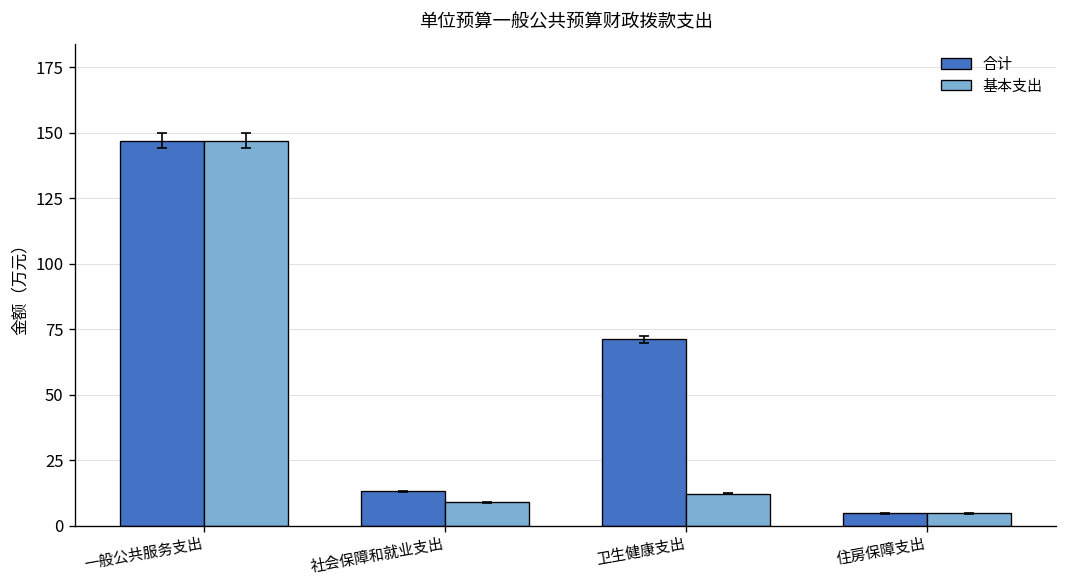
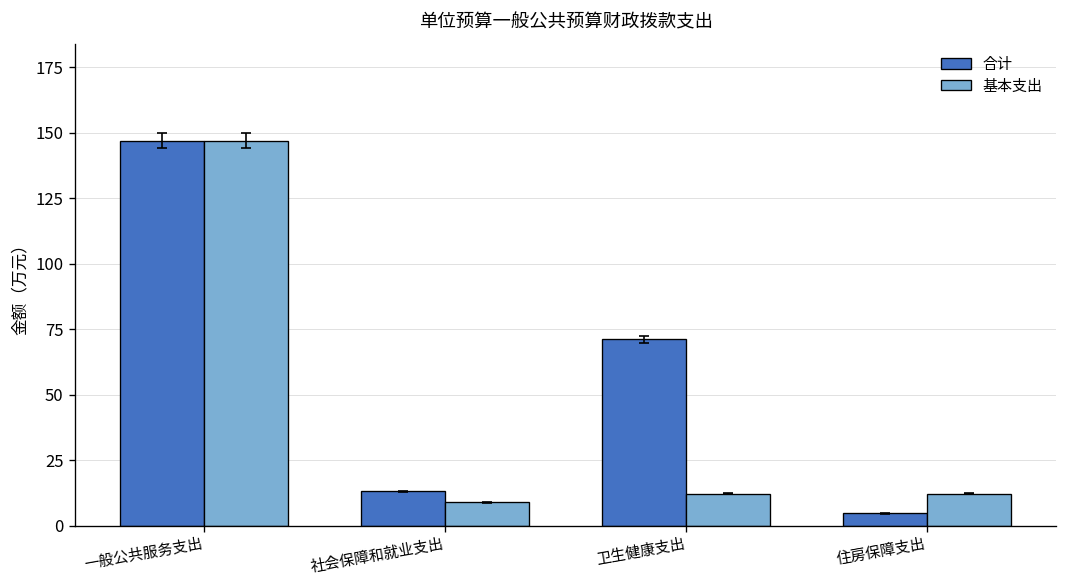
  {
    "合计": {
      "一般公共服务支出": 147,
      "社会保障和就业支出": 13,
      "卫生健康支出": 71,
      "住房保障支出": 5
    },
    "基本支出": {
      "一般公共服务支出": 147,
      "社会保障和就业支出": 9,
      "卫生健康支出": 12,
-     "住房保障支出": 5
+     "住房保障支出": 12
    }
  }
